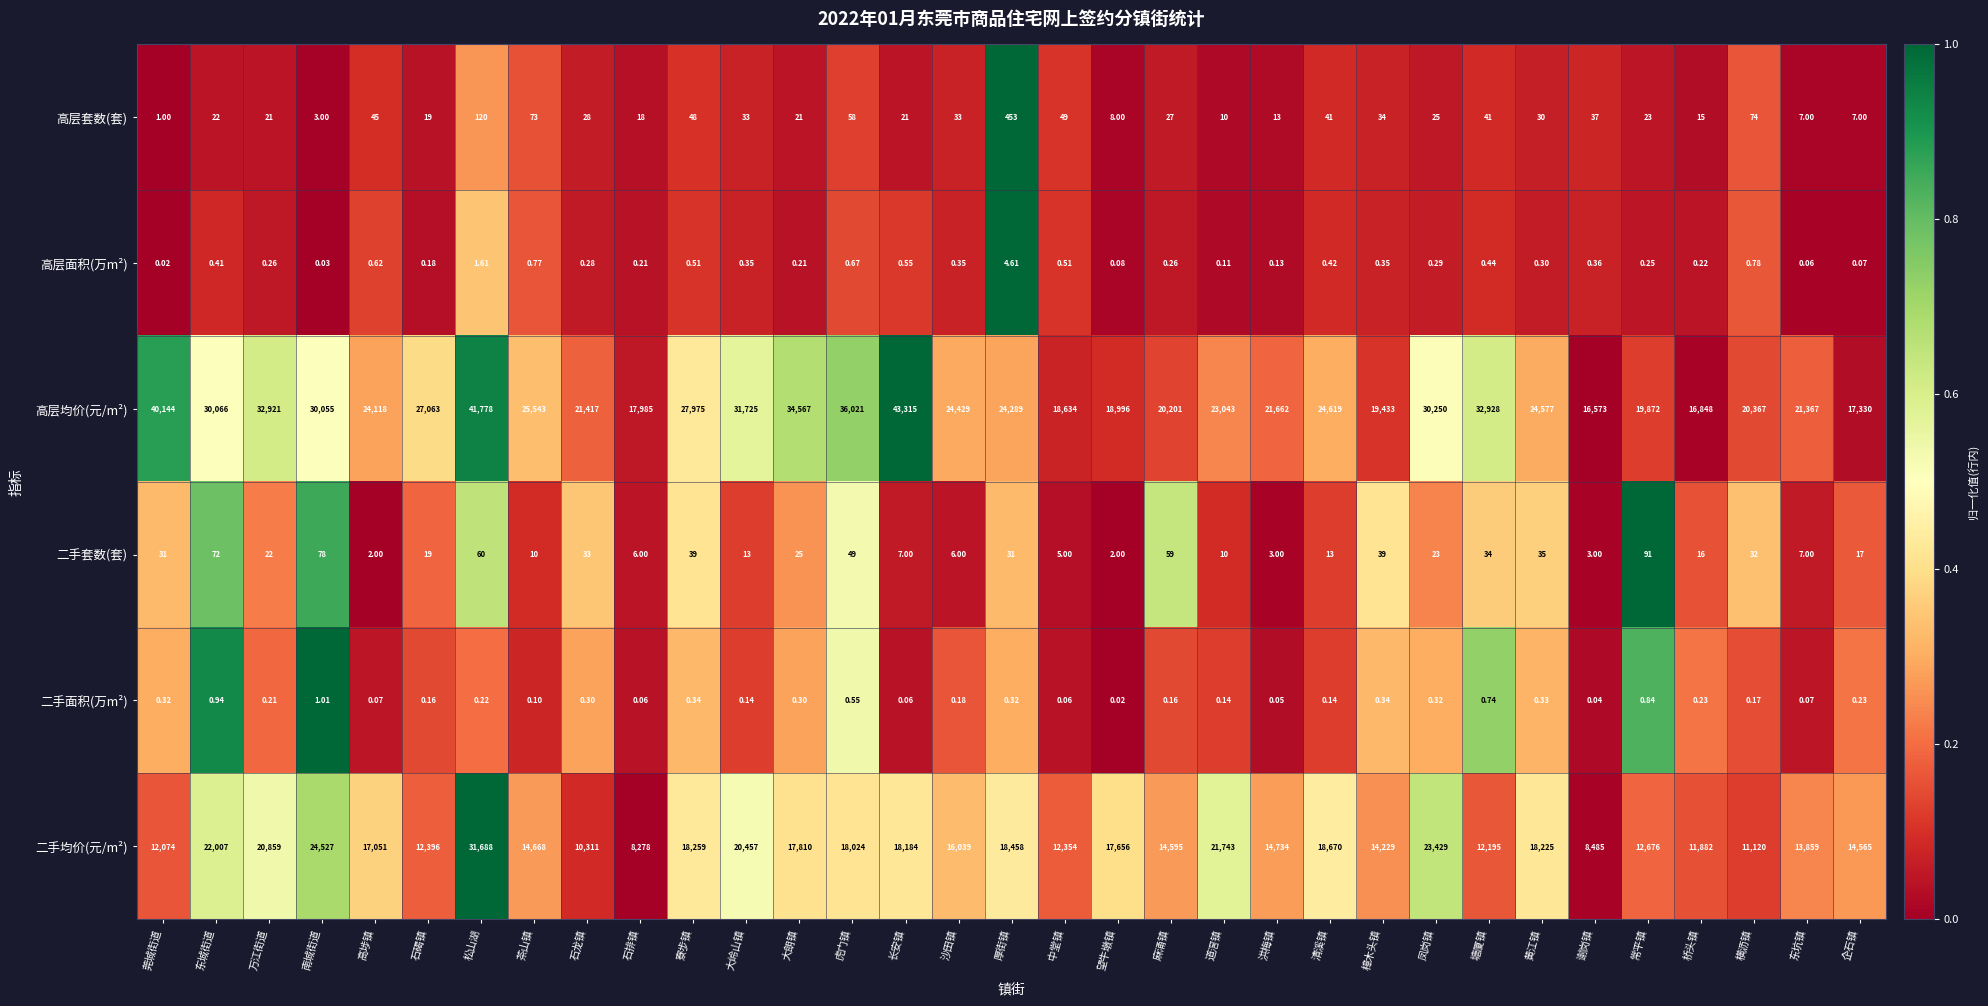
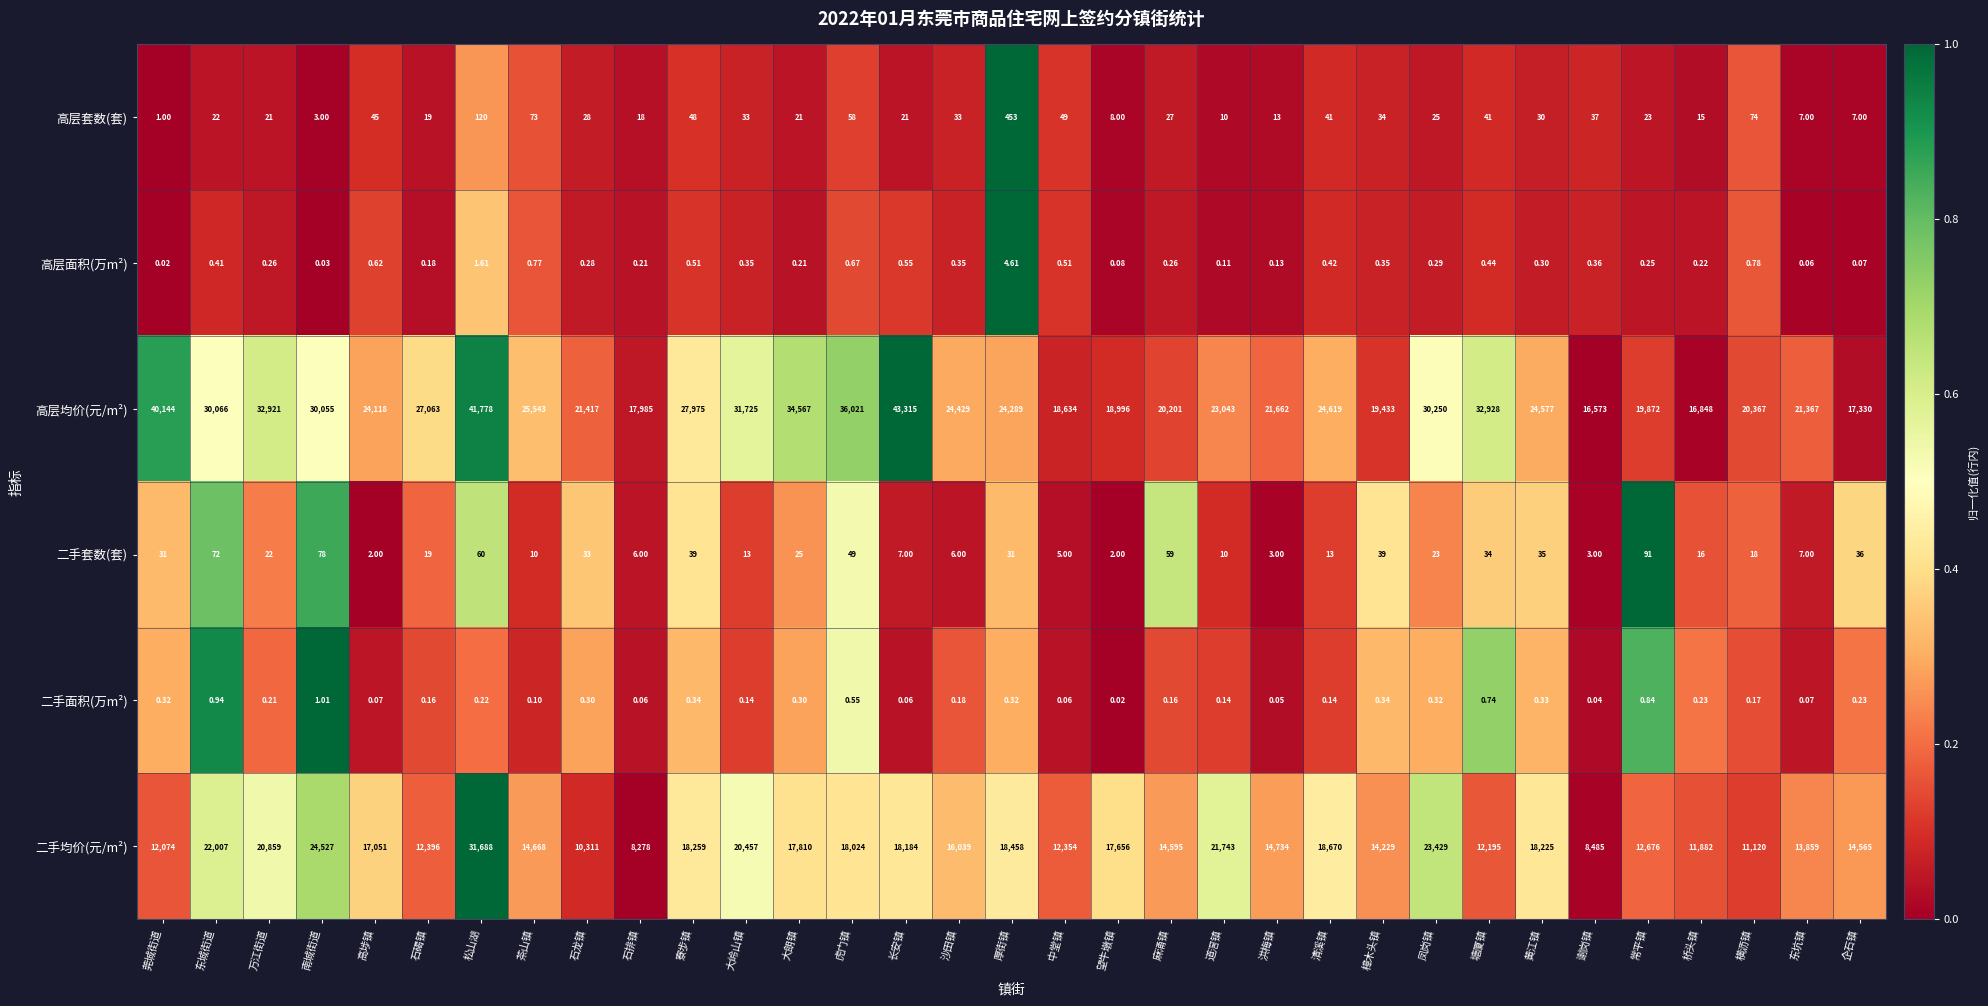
  {
    "高层套数(套)": {
      "莞城街道": "1.00",
      "东城街道": "22",
      "万江街道": "21",
      "南城街道": "3.00",
      "高埗镇": "45",
      "石碣镇": "19",
      "松山湖": "120",
      "茶山镇": "73",
      "石龙镇": "28",
      "石排镇": "18",
      "寮步镇": "48",
      "大岭山镇": "33",
      "大朗镇": "21",
      "虎门镇": "58",
      "长安镇": "21",
      "沙田镇": "33",
      "厚街镇": "453",
      "中堂镇": "49",
      "望牛墩镇": "8.00",
      "麻涌镇": "27",
      "道滘镇": "10",
      "洪梅镇": "13",
      "清溪镇": "41",
      "樟木头镇": "34",
      "凤岗镇": "25",
      "塘厦镇": "41",
      "黄江镇": "30",
      "谢岗镇": "37",
      "常平镇": "23",
      "桥头镇": "15",
      "横沥镇": "74",
      "东坑镇": "7.00",
      "企石镇": "7.00"
    },
    "高层面积(万m²)": {
      "莞城街道": "0.02",
      "东城街道": "0.41",
      "万江街道": "0.26",
      "南城街道": "0.03",
      "高埗镇": "0.62",
      "石碣镇": "0.18",
      "松山湖": "1.61",
      "茶山镇": "0.77",
      "石龙镇": "0.28",
      "石排镇": "0.21",
      "寮步镇": "0.51",
      "大岭山镇": "0.35",
      "大朗镇": "0.21",
      "虎门镇": "0.67",
      "长安镇": "0.55",
      "沙田镇": "0.35",
      "厚街镇": "4.61",
      "中堂镇": "0.51",
      "望牛墩镇": "0.08",
      "麻涌镇": "0.26",
      "道滘镇": "0.11",
      "洪梅镇": "0.13",
      "清溪镇": "0.42",
      "樟木头镇": "0.35",
      "凤岗镇": "0.29",
      "塘厦镇": "0.44",
      "黄江镇": "0.30",
      "谢岗镇": "0.36",
      "常平镇": "0.25",
      "桥头镇": "0.22",
      "横沥镇": "0.78",
      "东坑镇": "0.06",
      "企石镇": "0.07"
    },
    "高层均价(元/m²)": {
      "莞城街道": "40,144",
      "东城街道": "30,066",
      "万江街道": "32,921",
      "南城街道": "30,055",
      "高埗镇": "24,118",
      "石碣镇": "27,063",
      "松山湖": "41,778",
      "茶山镇": "25,543",
      "石龙镇": "21,417",
      "石排镇": "17,985",
      "寮步镇": "27,975",
      "大岭山镇": "31,725",
      "大朗镇": "34,567",
      "虎门镇": "36,021",
      "长安镇": "43,315",
      "沙田镇": "24,429",
      "厚街镇": "24,289",
      "中堂镇": "18,634",
      "望牛墩镇": "18,996",
      "麻涌镇": "20,201",
      "道滘镇": "23,043",
      "洪梅镇": "21,662",
      "清溪镇": "24,619",
      "樟木头镇": "19,433",
      "凤岗镇": "30,250",
      "塘厦镇": "32,928",
      "黄江镇": "24,577",
      "谢岗镇": "16,573",
      "常平镇": "19,872",
      "桥头镇": "16,848",
      "横沥镇": "20,367",
      "东坑镇": "21,367",
      "企石镇": "17,330"
    },
    "二手套数(套)": {
      "莞城街道": "31",
      "东城街道": "72",
      "万江街道": "22",
      "南城街道": "78",
      "高埗镇": "2.00",
      "石碣镇": "19",
      "松山湖": "60",
      "茶山镇": "10",
      "石龙镇": "33",
      "石排镇": "6.00",
      "寮步镇": "39",
      "大岭山镇": "13",
      "大朗镇": "25",
      "虎门镇": "49",
      "长安镇": "7.00",
      "沙田镇": "6.00",
      "厚街镇": "31",
      "中堂镇": "5.00",
      "望牛墩镇": "2.00",
      "麻涌镇": "59",
      "道滘镇": "10",
      "洪梅镇": "3.00",
      "清溪镇": "13",
      "樟木头镇": "39",
      "凤岗镇": "23",
      "塘厦镇": "34",
      "黄江镇": "35",
      "谢岗镇": "3.00",
      "常平镇": "91",
      "桥头镇": "16",
-     "横沥镇": "32",
+     "横沥镇": "18",
      "东坑镇": "7.00",
-     "企石镇": "17"
+     "企石镇": "36"
    },
    "二手面积(万m²)": {
      "莞城街道": "0.32",
      "东城街道": "0.94",
      "万江街道": "0.21",
      "南城街道": "1.01",
      "高埗镇": "0.07",
      "石碣镇": "0.16",
      "松山湖": "0.22",
      "茶山镇": "0.10",
      "石龙镇": "0.30",
      "石排镇": "0.06",
      "寮步镇": "0.34",
      "大岭山镇": "0.14",
      "大朗镇": "0.30",
      "虎门镇": "0.55",
      "长安镇": "0.06",
      "沙田镇": "0.18",
      "厚街镇": "0.32",
      "中堂镇": "0.06",
      "望牛墩镇": "0.02",
      "麻涌镇": "0.16",
      "道滘镇": "0.14",
      "洪梅镇": "0.05",
      "清溪镇": "0.14",
      "樟木头镇": "0.34",
      "凤岗镇": "0.32",
      "塘厦镇": "0.74",
      "黄江镇": "0.33",
      "谢岗镇": "0.04",
      "常平镇": "0.84",
      "桥头镇": "0.23",
      "横沥镇": "0.17",
      "东坑镇": "0.07",
      "企石镇": "0.23"
    },
    "二手均价(元/m²)": {
      "莞城街道": "12,074",
      "东城街道": "22,007",
      "万江街道": "20,859",
      "南城街道": "24,527",
      "高埗镇": "17,051",
      "石碣镇": "12,396",
      "松山湖": "31,688",
      "茶山镇": "14,668",
      "石龙镇": "10,311",
      "石排镇": "8,278",
      "寮步镇": "18,259",
      "大岭山镇": "20,457",
      "大朗镇": "17,810",
      "虎门镇": "18,024",
      "长安镇": "18,184",
      "沙田镇": "16,039",
      "厚街镇": "18,458",
      "中堂镇": "12,354",
      "望牛墩镇": "17,656",
      "麻涌镇": "14,595",
      "道滘镇": "21,743",
      "洪梅镇": "14,734",
      "清溪镇": "18,670",
      "樟木头镇": "14,229",
      "凤岗镇": "23,429",
      "塘厦镇": "12,195",
      "黄江镇": "18,225",
      "谢岗镇": "8,485",
      "常平镇": "12,676",
      "桥头镇": "11,882",
      "横沥镇": "11,120",
      "东坑镇": "13,859",
      "企石镇": "14,565"
    }
  }
